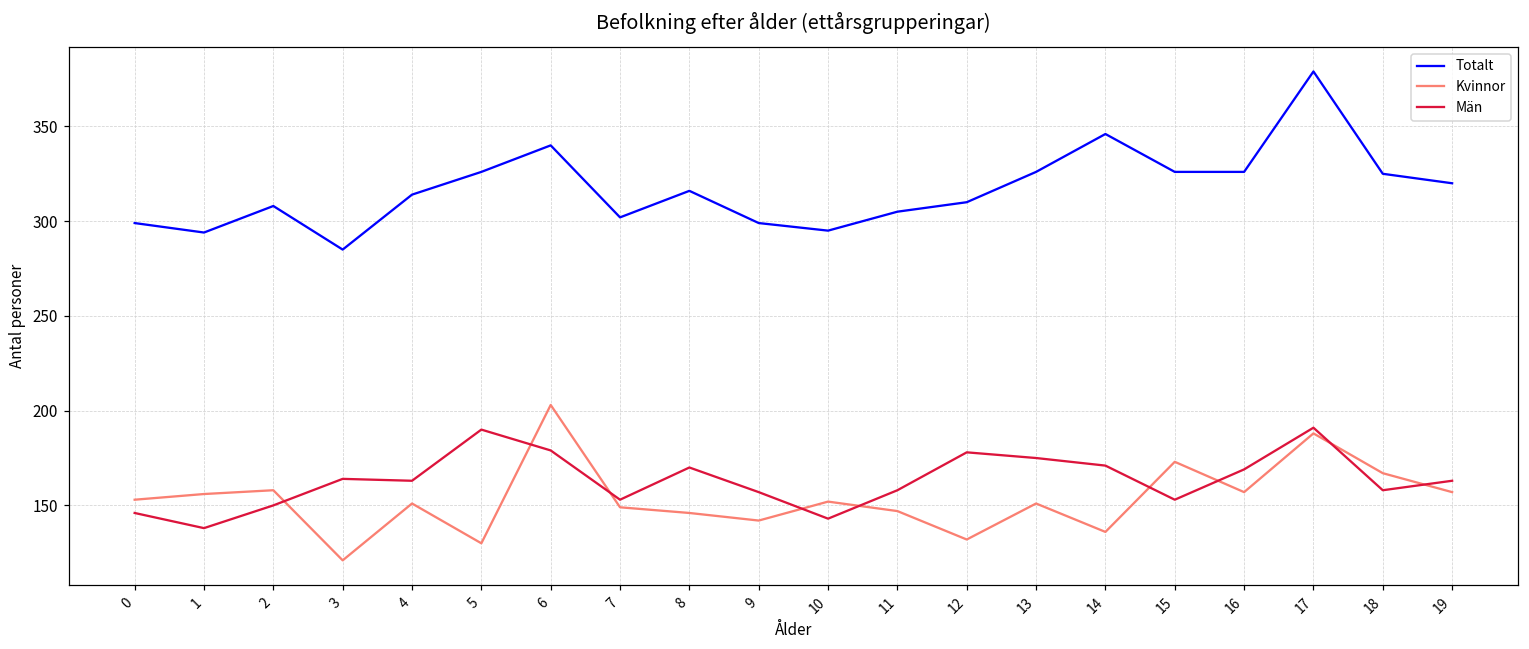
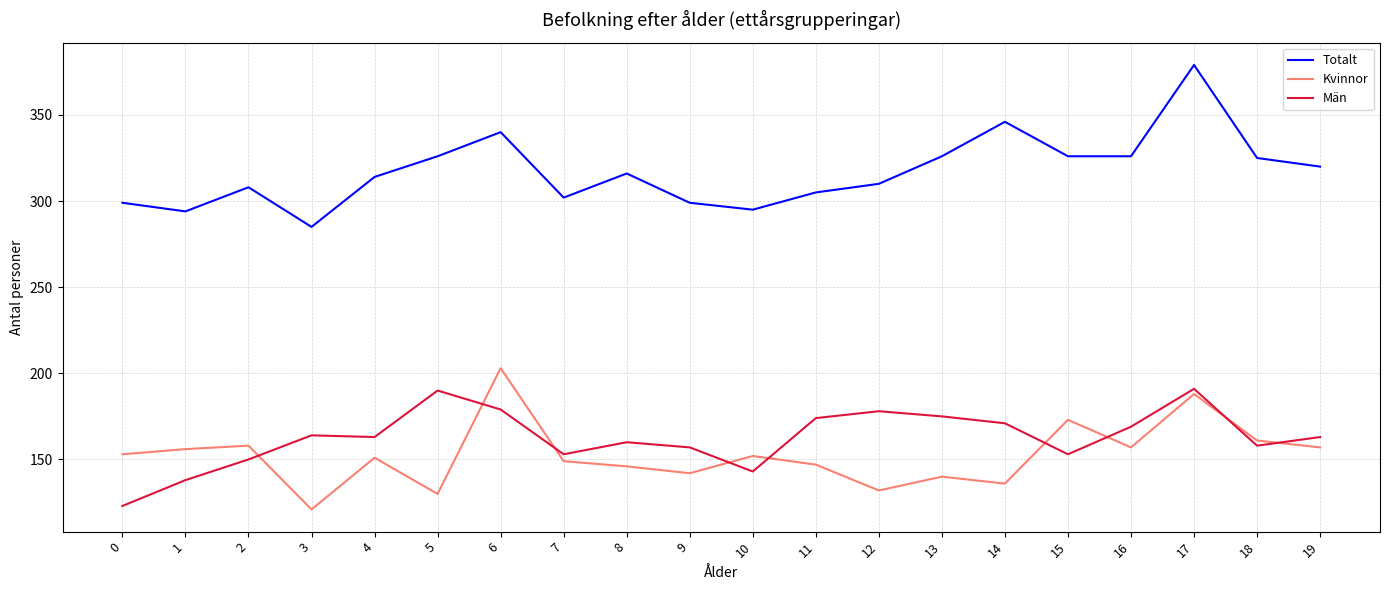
  {
    "Totalt": {
      "0": 299,
      "1": 294,
      "2": 308,
      "3": 285,
      "4": 314,
      "5": 326,
      "6": 340,
      "7": 302,
      "8": 316,
      "9": 299,
      "10": 295,
      "11": 305,
      "12": 310,
      "13": 326,
      "14": 346,
      "15": 326,
      "16": 326,
      "17": 379,
      "18": 325,
      "19": 320
    },
    "Kvinnor": {
      "0": 153,
      "1": 156,
      "2": 158,
      "3": 121,
      "4": 151,
      "5": 130,
      "6": 203,
      "7": 149,
      "8": 146,
      "9": 142,
      "10": 152,
      "11": 147,
      "12": 132,
-     "13": 151,
+     "13": 140,
      "14": 136,
      "15": 173,
      "16": 157,
      "17": 188,
-     "18": 167,
+     "18": 161,
      "19": 157
    },
    "Män": {
-     "0": 146,
+     "0": 123,
      "1": 138,
      "2": 150,
      "3": 164,
      "4": 163,
      "5": 190,
      "6": 179,
      "7": 153,
-     "8": 170,
+     "8": 160,
      "9": 157,
      "10": 143,
-     "11": 158,
+     "11": 174,
      "12": 178,
      "13": 175,
      "14": 171,
      "15": 153,
      "16": 169,
      "17": 191,
      "18": 158,
      "19": 163
    }
  }
